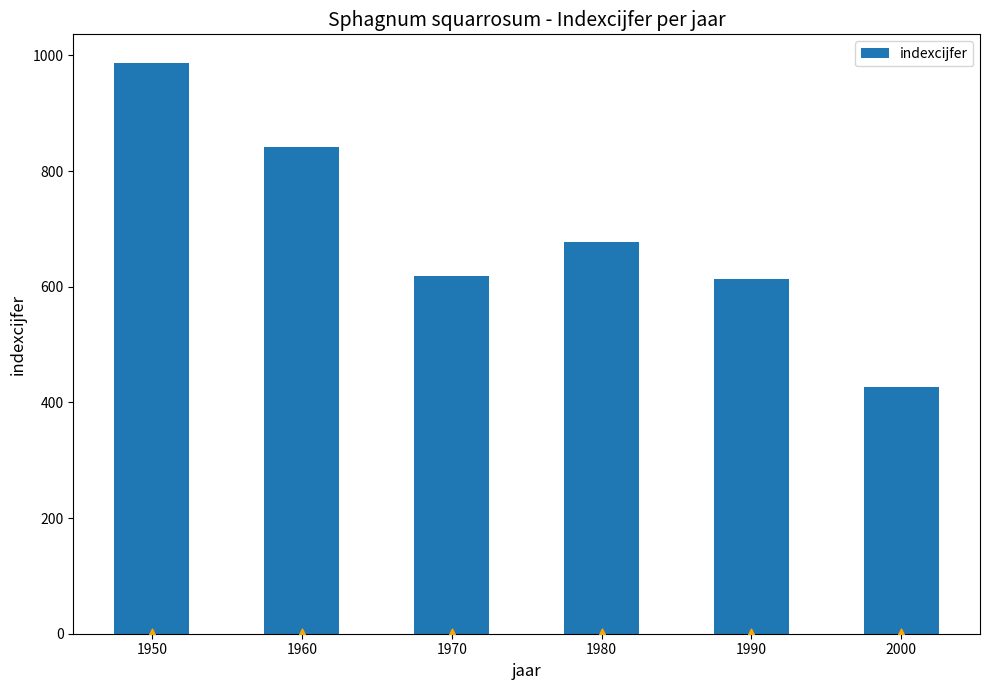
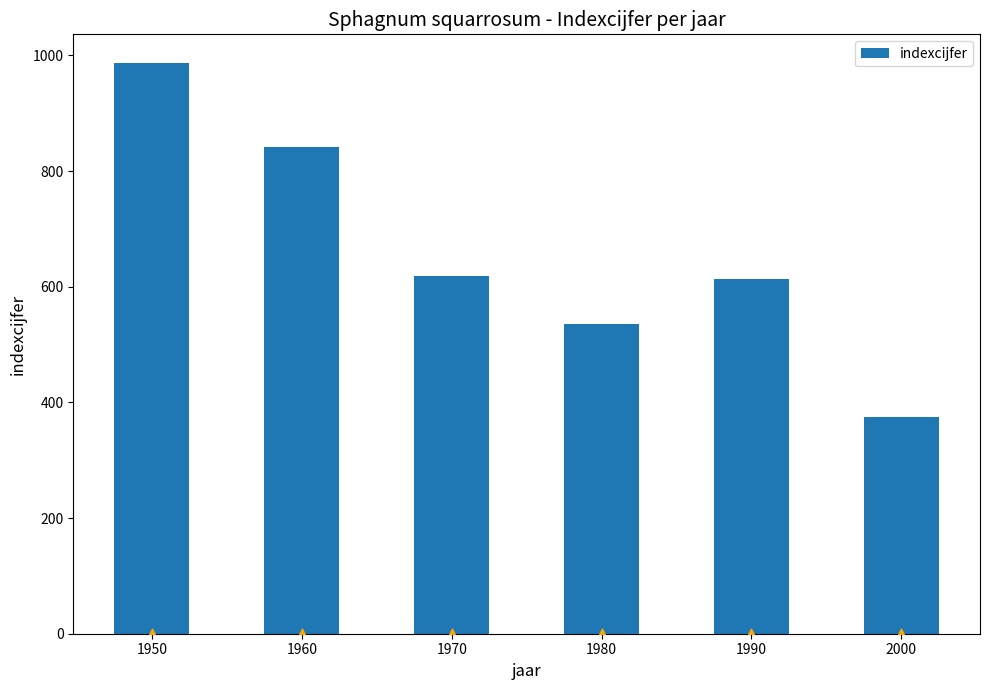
  {
    "indexcijfer": {
      "1950": 990,
      "1960": 840,
      "1970": 620,
-     "1980": 680,
+     "1980": 540,
      "1990": 610,
-     "2000": 430
+     "2000": 370
    }
  }
